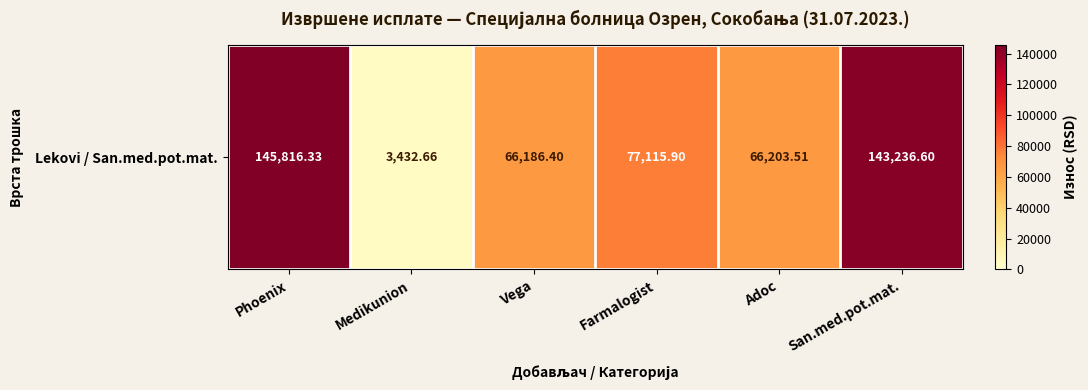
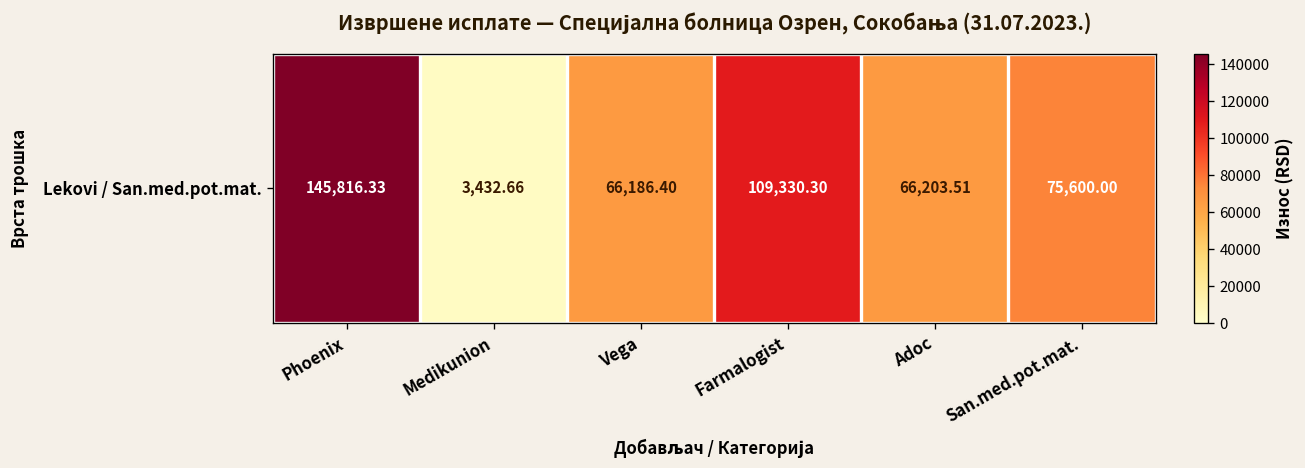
  {
    "Lekovi / San.med.pot.mat.": {
      "Phoenix": "145,816.33",
      "Medikunion": "3,432.66",
      "Vega": "66,186.40",
-     "Farmalogist": "77,115.90",
+     "Farmalogist": "109,330.30",
      "Adoc": "66,203.51",
-     "San.med.pot.mat.": "143,236.60"
+     "San.med.pot.mat.": "75,600.00"
    }
  }
